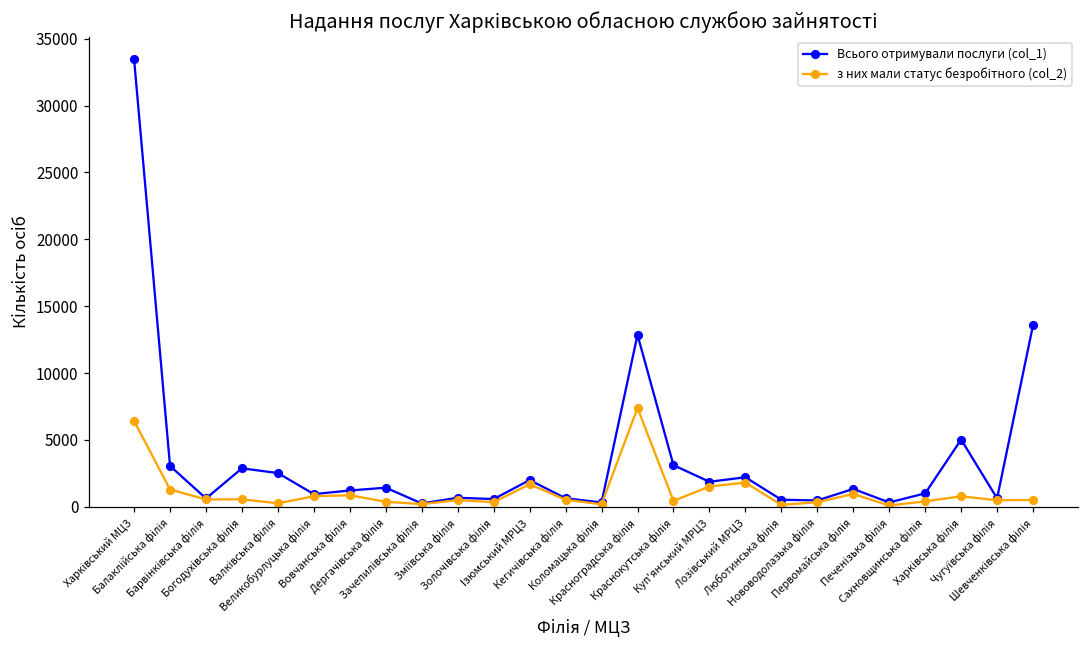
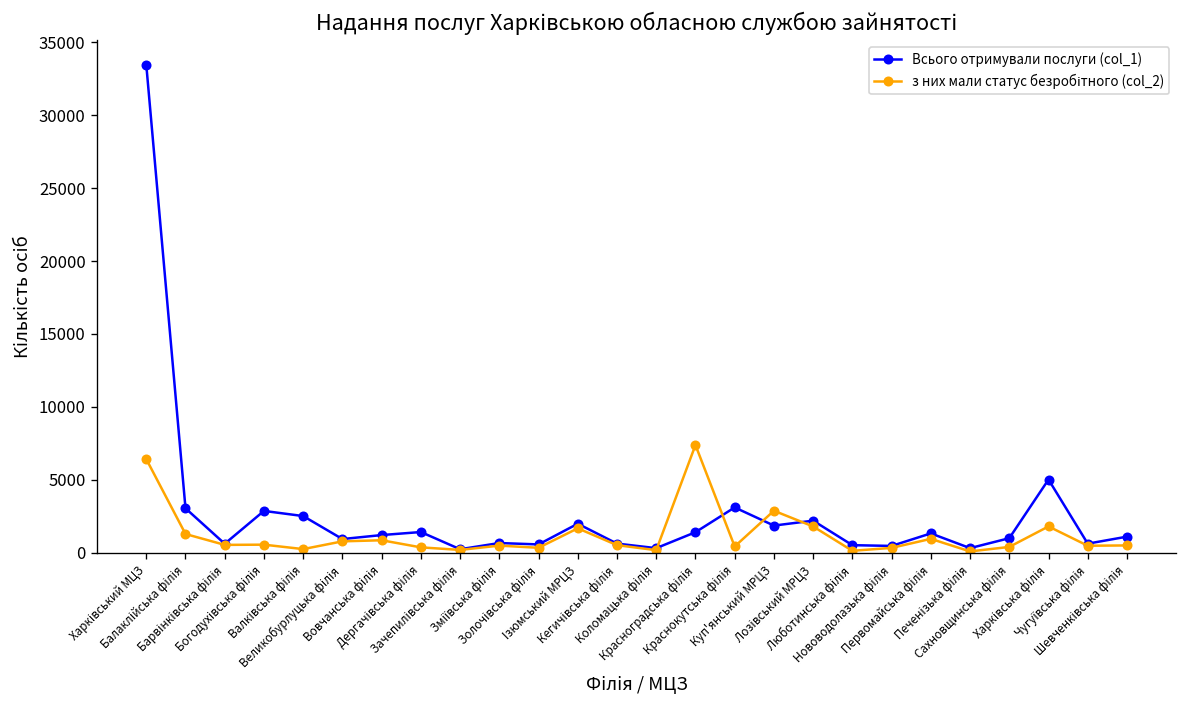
  {
    "Всього отримували послуги (col_1)": {
      "Харківський МЦЗ": 33500,
      "Балаклійська філія": 3100,
      "Богодухівська філія": 2900,
      "Валківська філія": 2500,
      "Вовчанська філія": 1200,
      "Дергачівська філія": 1400,
      "Золочівська філія": 600,
      "Ізюмський МРЦЗ": 2000,
-     "Красноградська філія": 12900,
+     "Красноградська філія": 1400,
      "Краснокутська філія": 3100,
      "Куп'янський МРЦЗ": 1900,
      "Лозівський МРЦЗ": 2200,
      "Люботинська філія": 500,
      "Первомайська філія": 1300,
      "Печенізька філія": 300,
      "Сахновщинська філія": 1000,
      "Харківська філія": 5000,
-     "Шевченківська філія": 13600
+     "Шевченківська філія": 1100
    },
    "з них мали статус безробітного (col_2)": {
      "Харківський МЦЗ": 6400,
      "Балаклійська філія": 1300,
      "Богодухівська філія": 600,
      "Валківська філія": 300,
      "Вовчанська філія": 900,
      "Дергачівська філія": 400,
      "Золочівська філія": 300,
      "Ізюмський МРЦЗ": 1700,
      "Красноградська філія": 7400,
      "Краснокутська філія": 400,
-     "Куп'янський МРЦЗ": 1500,
+     "Куп'янський МРЦЗ": 2900,
      "Лозівський МРЦЗ": 1800,
      "Люботинська філія": 100,
      "Первомайська філія": 1000,
      "Печенізька філія": 100,
      "Сахновщинська філія": 400,
-     "Харківська філія": 800,
+     "Харківська філія": 1800,
      "Шевченківська філія": 500
    }
  }
